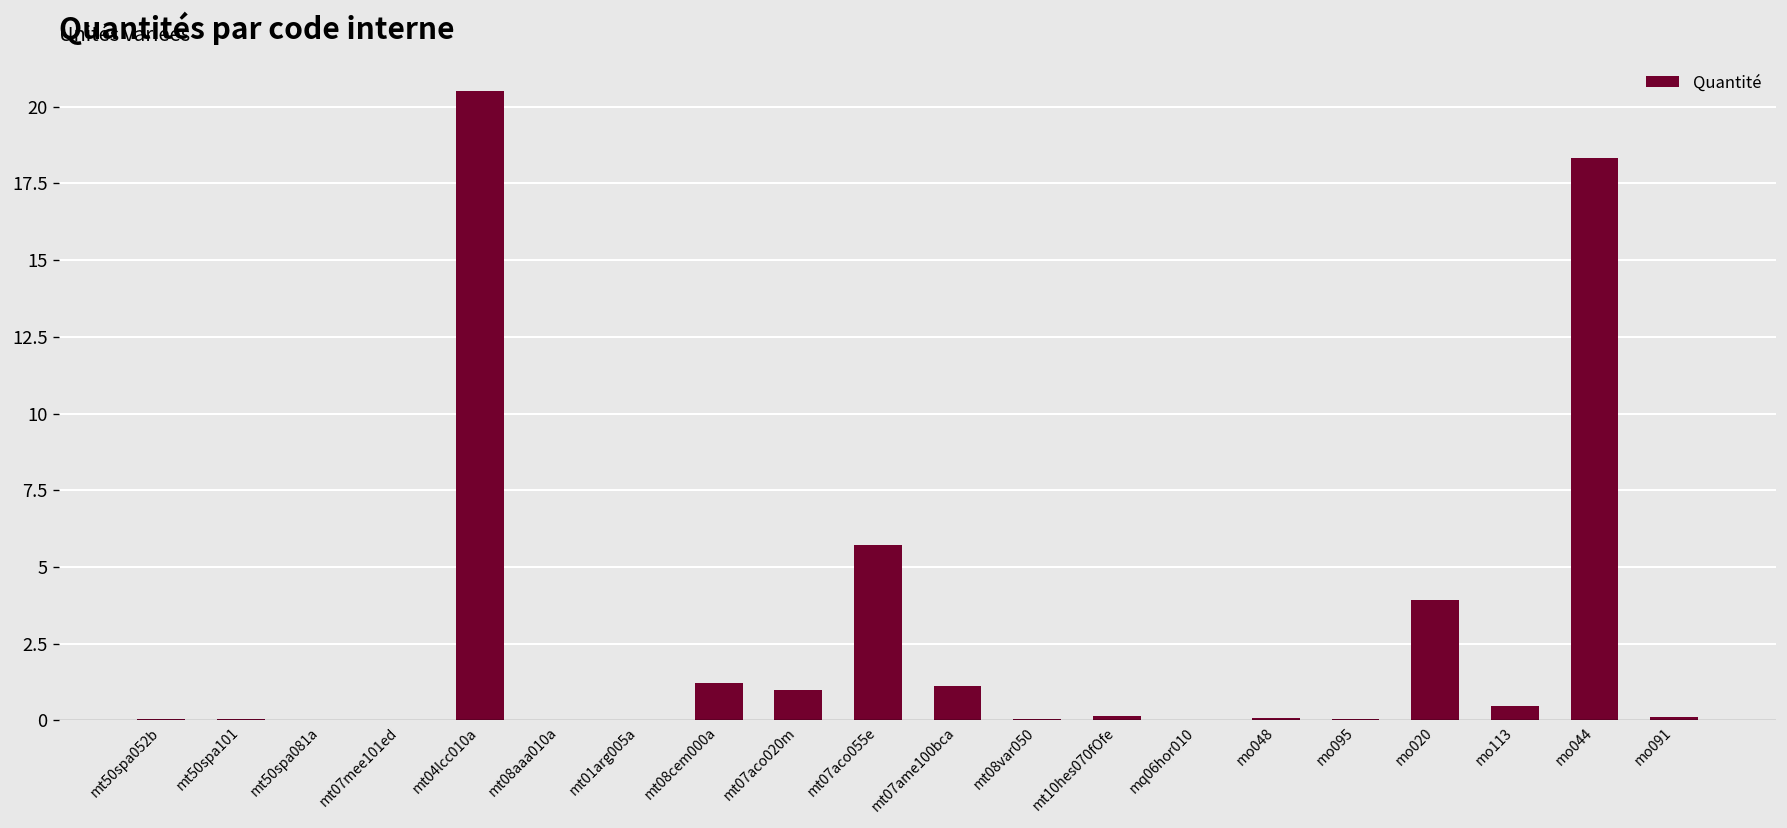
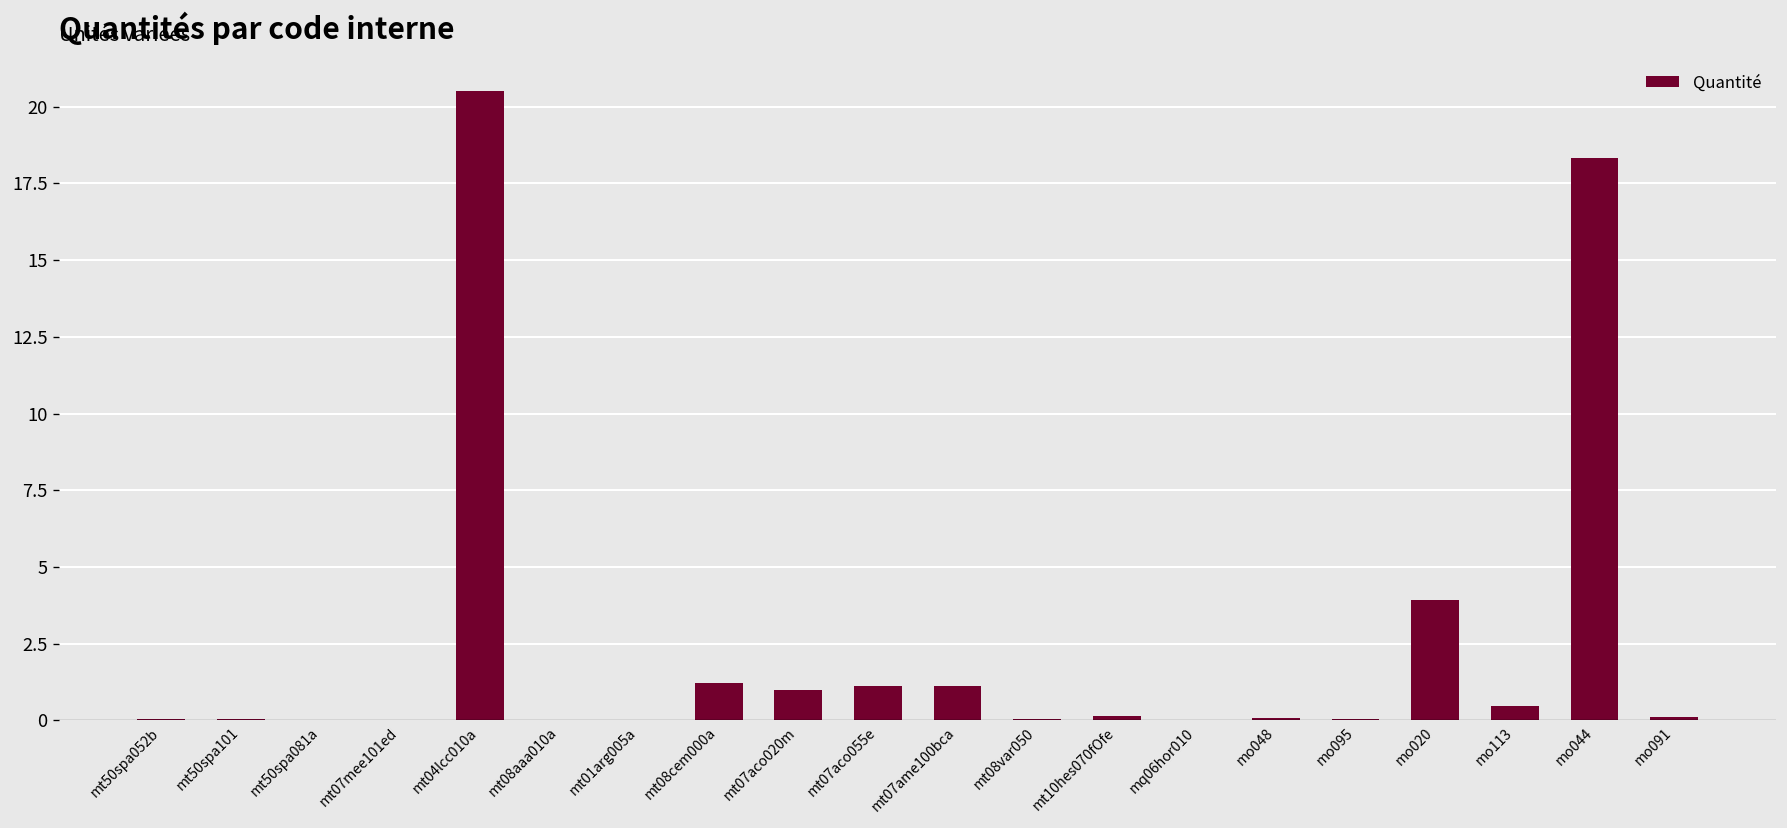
  {
    "mt04lcc010a": 20.5,
    "mt08cem000a": 1.2,
    "mt07aco020m": 1.0,
-   "mt07aco055e": 5.7,
+   "mt07aco055e": 1.1,
    "mt07ame100bca": 1.1,
    "mt10hes070fOfe": 0.1,
    "mo020": 3.9,
    "mo113": 0.5,
    "mo044": 18.3,
    "mo091": 0.1
  }
